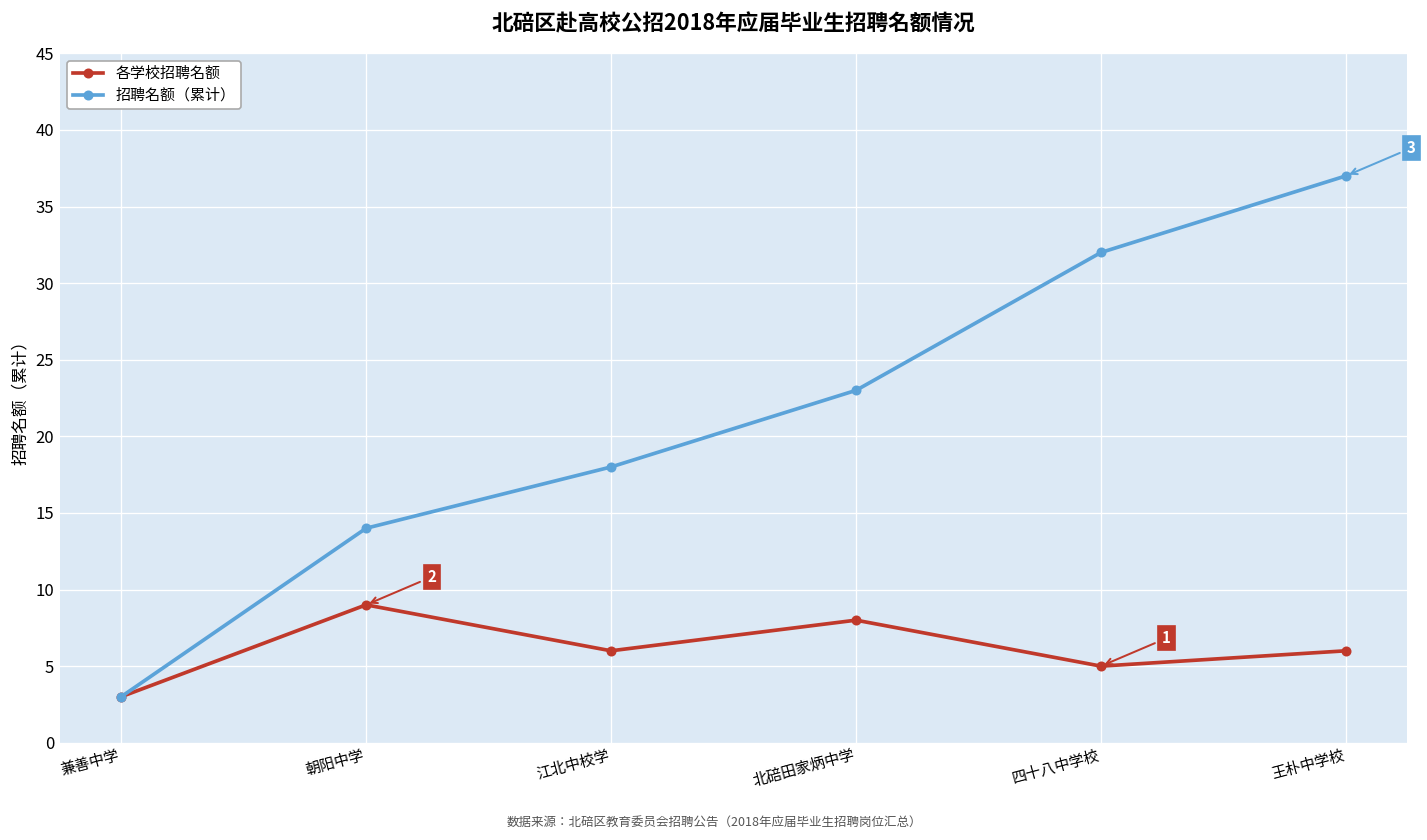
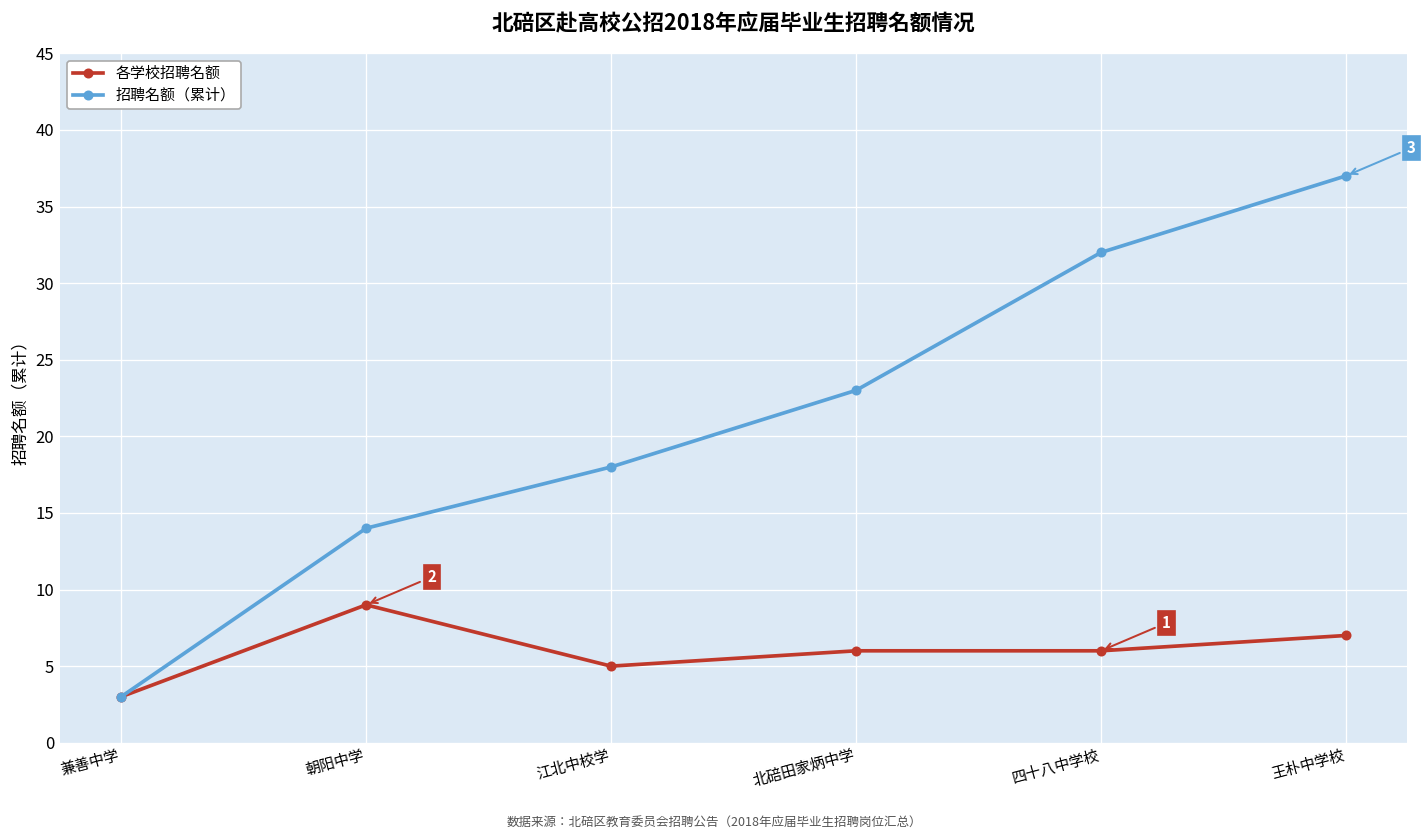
  {
    "各学校招聘名额": {
      "朝阳中学": 9,
-     "江北中校学": 6,
-     "北碚田家炳中学": 8,
-     "四十八中学校": 5,
-     "王朴中学校": 6
+     "江北中校学": 5,
+     "北碚田家炳中学": 6,
+     "四十八中学校": 6,
+     "王朴中学校": 7
    },
    "招聘名额（累计）": {
      "朝阳中学": 14,
      "江北中校学": 18,
      "北碚田家炳中学": 23,
      "四十八中学校": 32,
      "王朴中学校": 37
    }
  }
